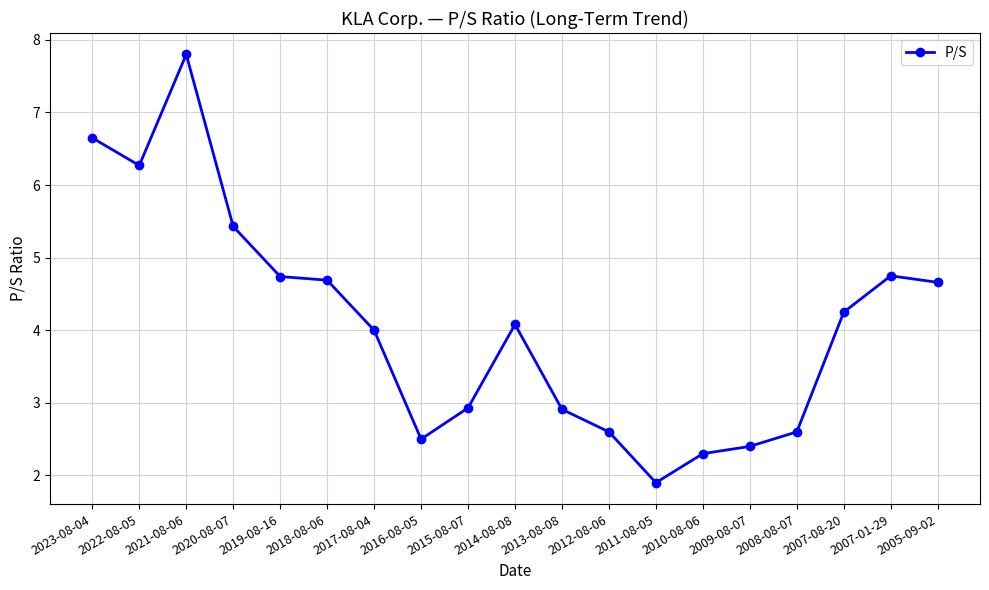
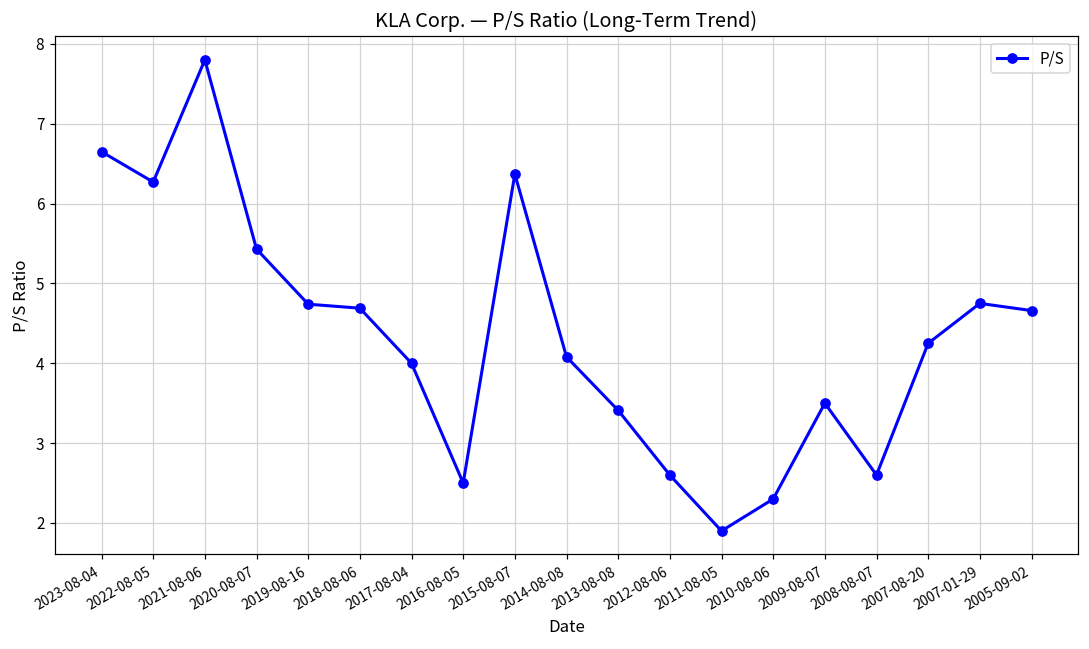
  {
    "2023-08-04": 6.7,
    "2022-08-05": 6.3,
    "2021-08-06": 7.8,
    "2020-08-07": 5.4,
    "2019-08-16": 4.7,
    "2018-08-06": 4.7,
    "2017-08-04": 4.0,
    "2016-08-05": 2.5,
-   "2015-08-07": 2.9,
+   "2015-08-07": 6.4,
    "2014-08-08": 4.1,
-   "2013-08-08": 2.9,
+   "2013-08-08": 3.4,
    "2012-08-06": 2.6,
    "2011-08-05": 1.9,
    "2010-08-06": 2.3,
-   "2009-08-07": 2.4,
+   "2009-08-07": 3.5,
    "2008-08-07": 2.6,
    "2007-08-20": 4.3,
    "2007-01-29": 4.8,
    "2005-09-02": 4.7
  }
